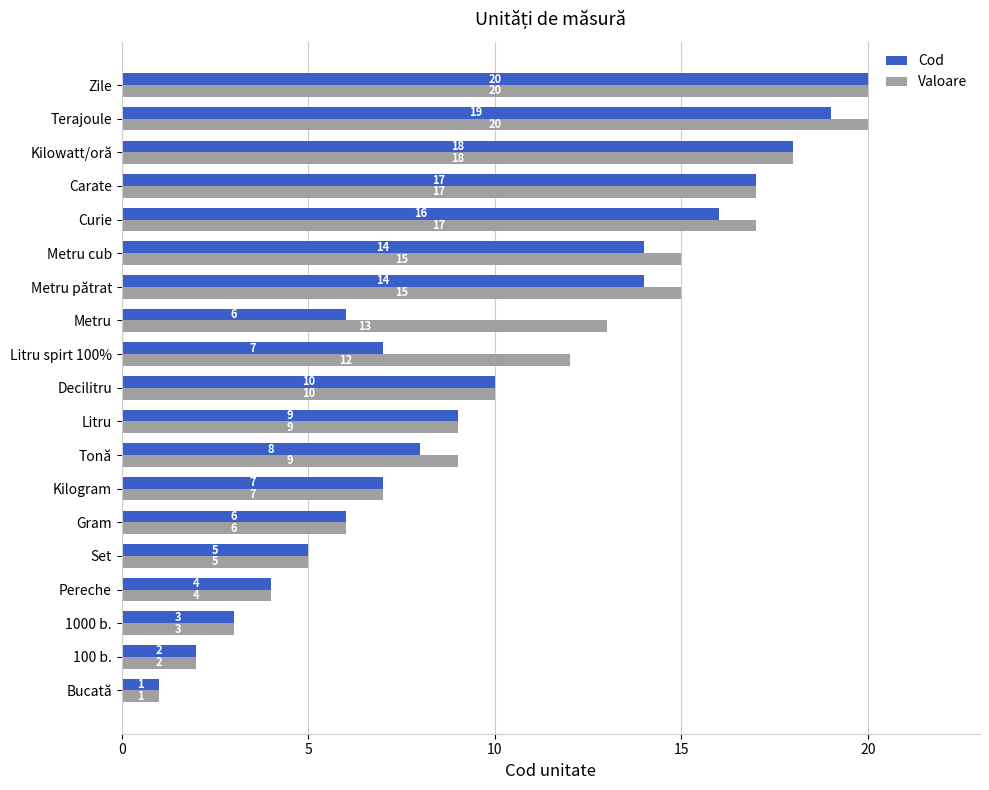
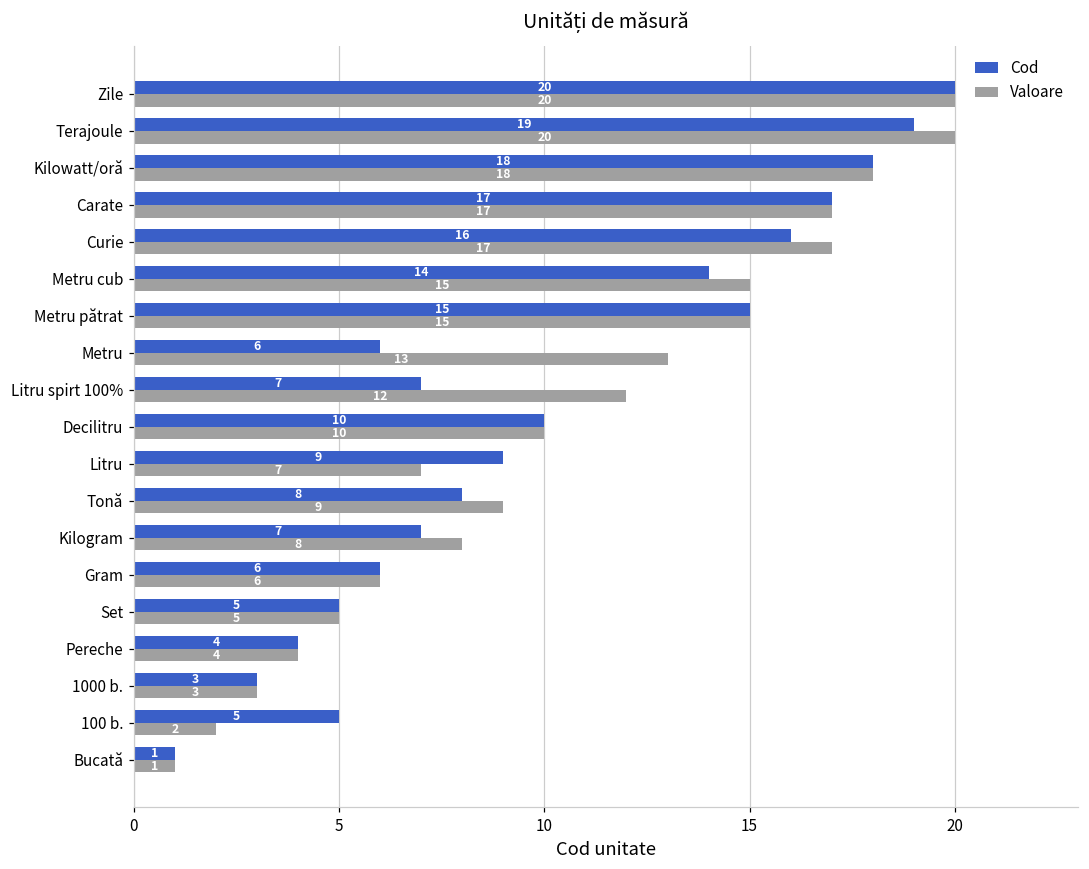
  {
    "Cod": {
      "Zile": 20,
      "Terajoule": 19,
      "Kilowatt/oră": 18,
      "Carate": 17,
      "Curie": 16,
      "Metru cub": 14,
-     "Metru pătrat": 14,
+     "Metru pătrat": 15,
      "Metru": 6,
      "Litru spirt 100%": 7,
      "Decilitru": 10,
      "Litru": 9,
      "Tonă": 8,
      "Kilogram": 7,
      "Gram": 6,
      "Set": 5,
      "Pereche": 4,
      "1000 b.": 3,
-     "100 b.": 2,
+     "100 b.": 5,
      "Bucată": 1
    },
    "Valoare": {
      "Zile": 20,
      "Terajoule": 20,
      "Kilowatt/oră": 18,
      "Carate": 17,
      "Curie": 17,
      "Metru cub": 15,
      "Metru pătrat": 15,
      "Metru": 13,
      "Litru spirt 100%": 12,
      "Decilitru": 10,
-     "Litru": 9,
+     "Litru": 7,
      "Tonă": 9,
-     "Kilogram": 7,
+     "Kilogram": 8,
      "Gram": 6,
      "Set": 5,
      "Pereche": 4,
      "1000 b.": 3,
      "100 b.": 2,
      "Bucată": 1
    }
  }
